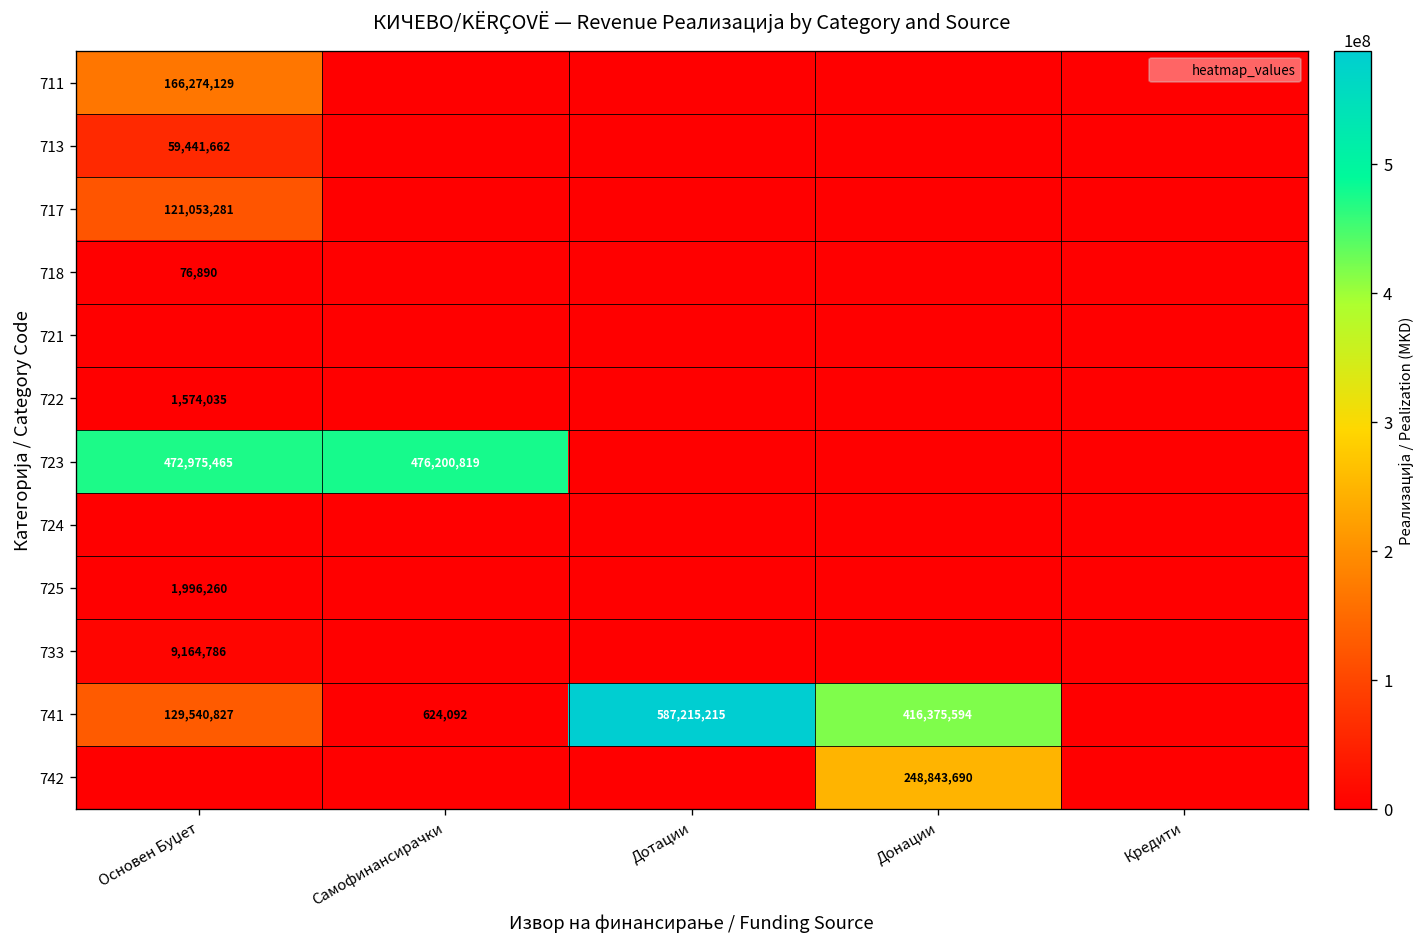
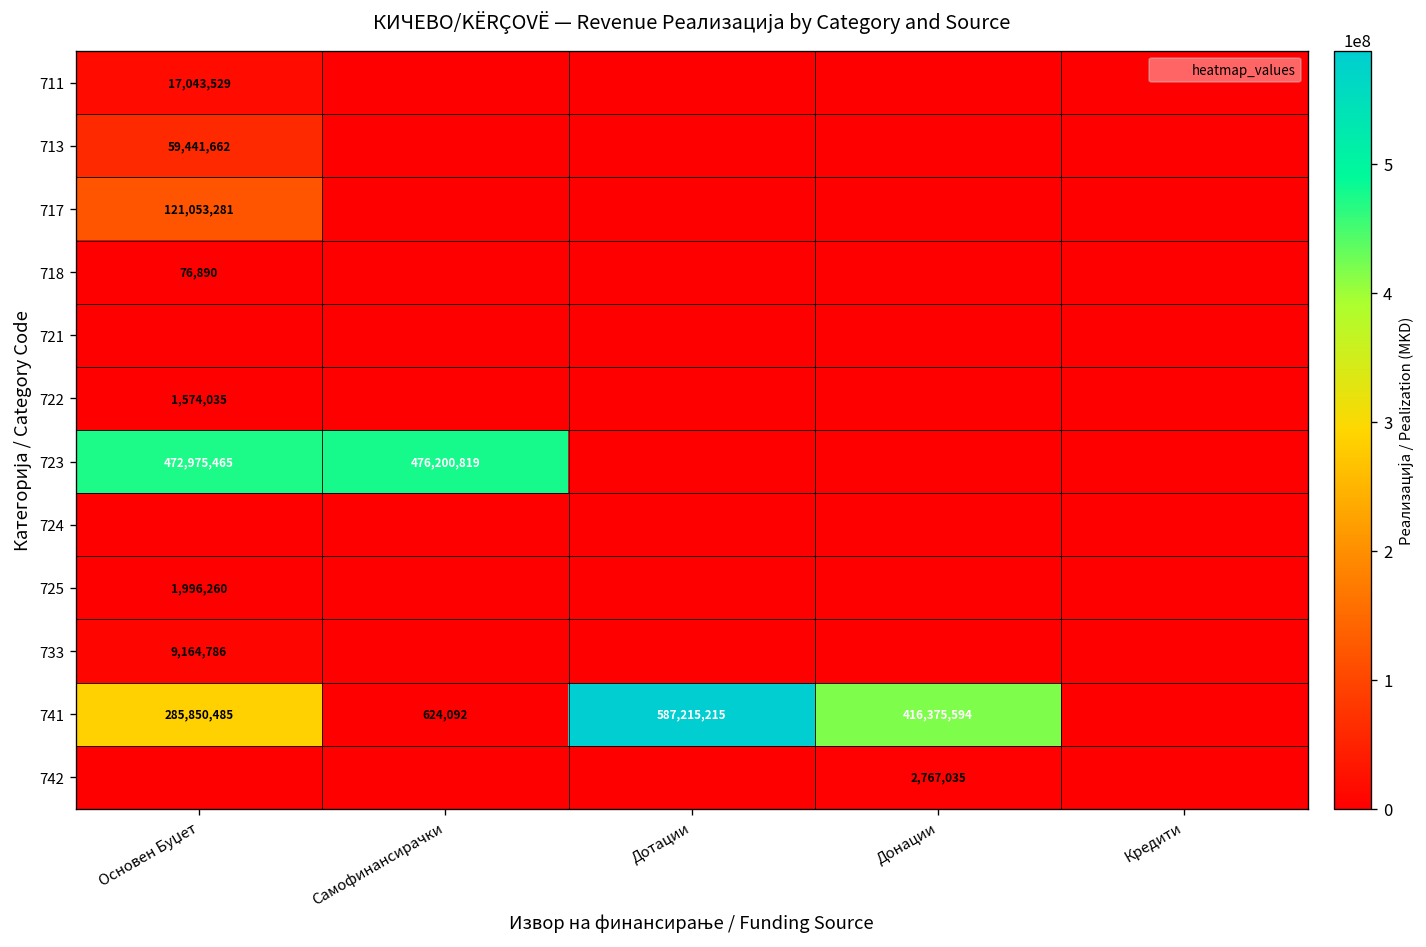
  {
    "711": {
-     "Основен Буџет": "166,274,129"
+     "Основен Буџет": "17,043,529"
    },
    "713": {
      "Основен Буџет": "59,441,662"
    },
    "717": {
      "Основен Буџет": "121,053,281"
    },
    "718": {
      "Основен Буџет": "76,890"
    },
    "722": {
      "Основен Буџет": "1,574,035"
    },
    "723": {
      "Основен Буџет": "472,975,465",
      "Самофинансирачки": "476,200,819"
    },
    "725": {
      "Основен Буџет": "1,996,260"
    },
    "733": {
      "Основен Буџет": "9,164,786"
    },
    "741": {
-     "Основен Буџет": "129,540,827",
+     "Основен Буџет": "285,850,485",
      "Самофинансирачки": "624,092",
      "Дотации": "587,215,215",
      "Донации": "416,375,594"
    },
    "742": {
-     "Донации": "248,843,690"
+     "Донации": "2,767,035"
    }
  }
